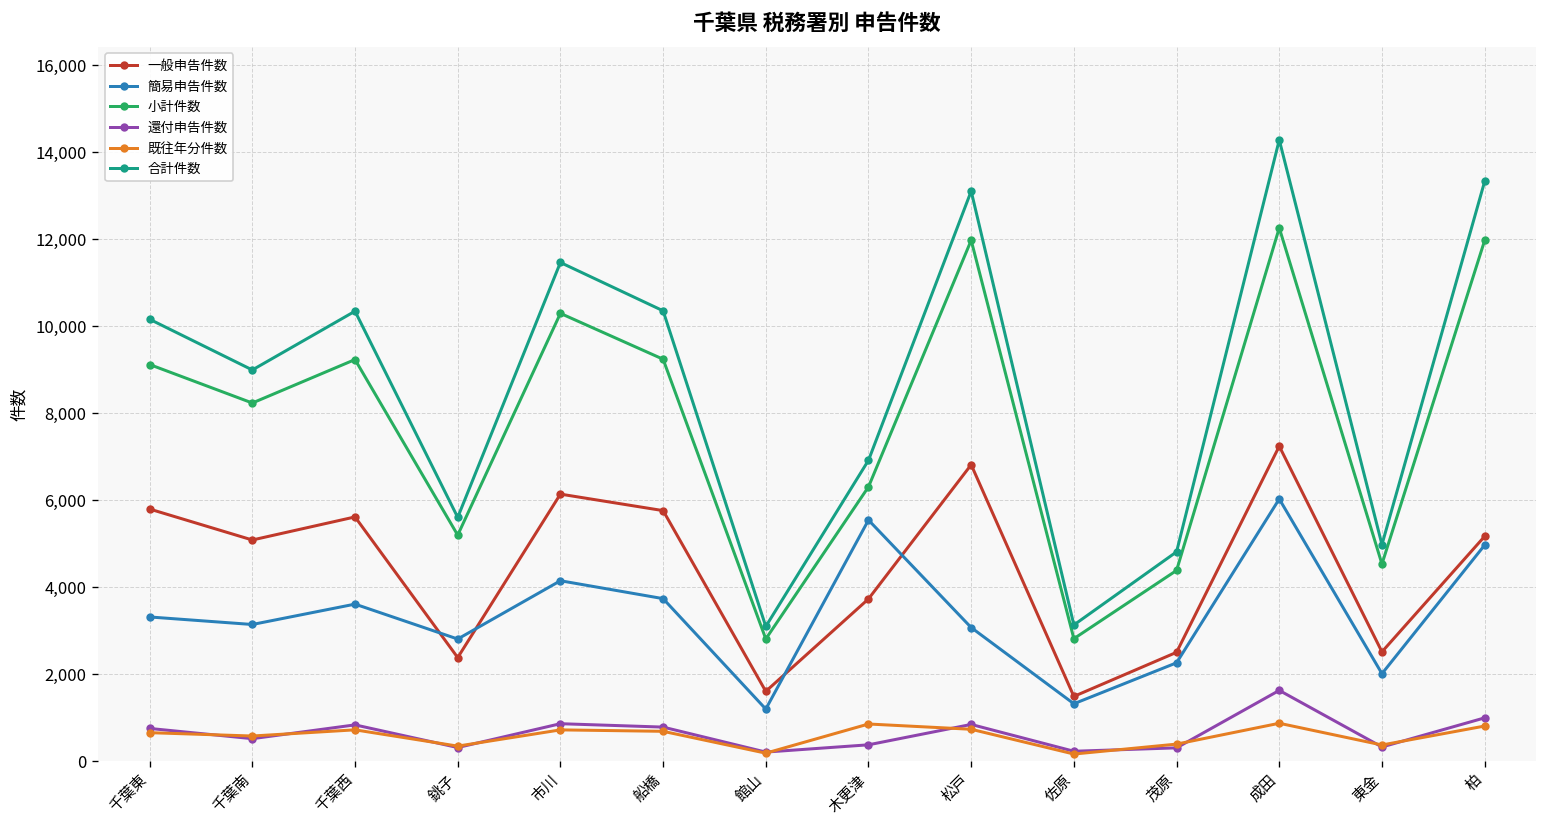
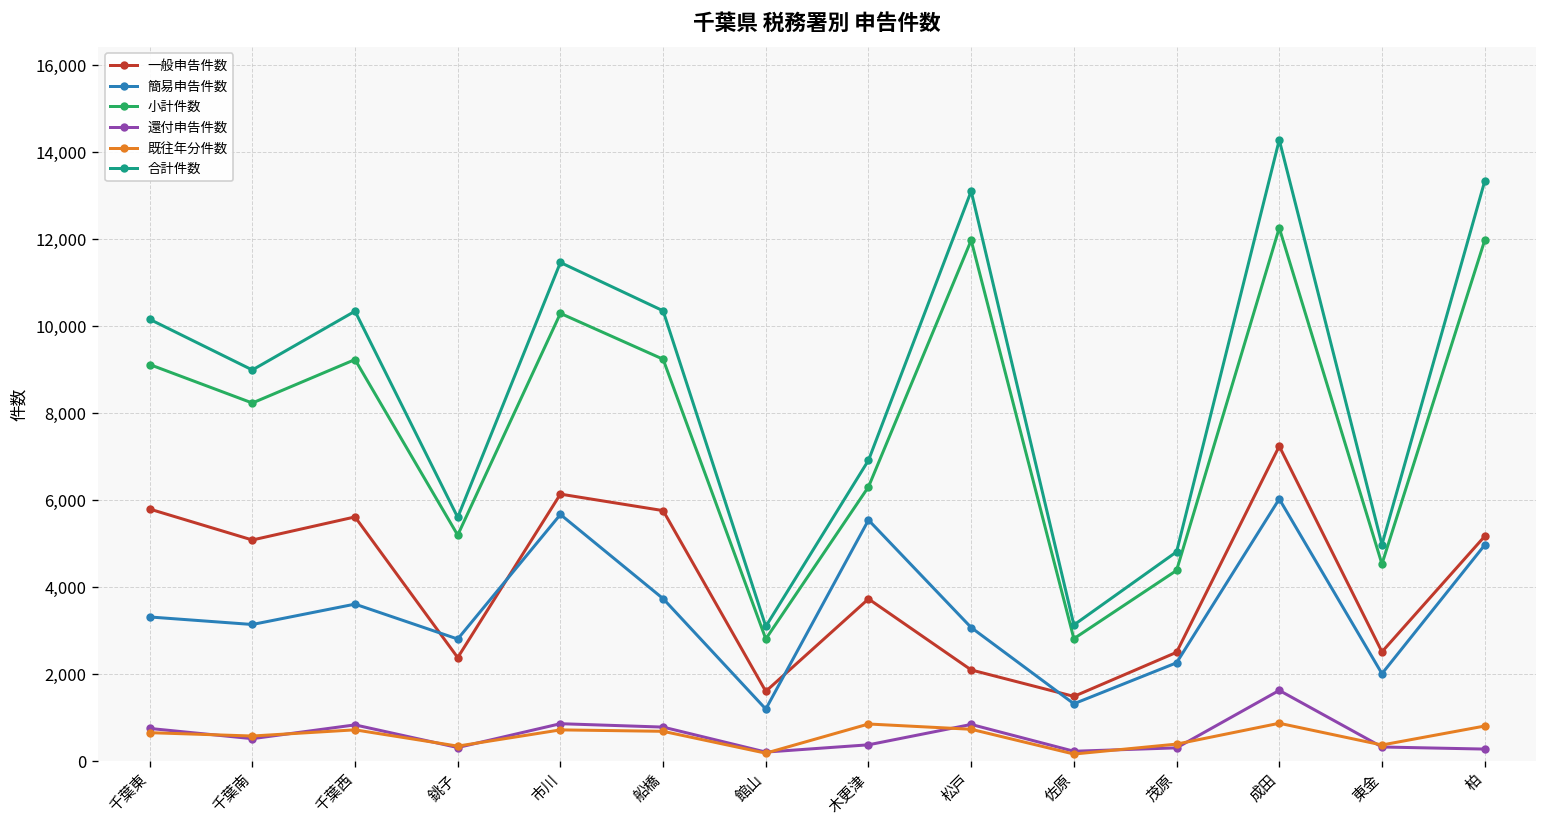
  {
    "一般申告件数": {
      "千葉東": "5,800",
      "千葉南": "5,100",
      "千葉西": "5,600",
      "銚子": "2,400",
      "市川": "6,100",
      "船橋": "5,800",
      "館山": "1,600",
      "木更津": "3,700",
-     "松戸": "6,800",
+     "松戸": "2,100",
      "佐原": "1,500",
      "茂原": "2,500",
      "成田": "7,200",
      "東金": "2,500",
      "柏": "5,200"
    },
    "簡易申告件数": {
      "千葉東": "3,300",
      "千葉南": "3,100",
      "千葉西": "3,600",
      "銚子": "2,800",
-     "市川": "4,200",
+     "市川": "5,700",
      "船橋": "3,700",
      "館山": "1,200",
      "木更津": "5,500",
      "松戸": "3,100",
      "佐原": "1,300",
      "茂原": "2,300",
      "成田": "6,000",
      "東金": "2,000",
      "柏": "5,000"
    },
    "還付申告件数": {
      "千葉東": "800",
      "千葉西": "800",
      "市川": "900",
      "船橋": "800",
      "木更津": "400",
      "松戸": "900",
      "茂原": "300",
      "成田": "1,600",
-     "柏": "1,000"
+     "柏": "300"
    },
    "既往年分件数": {
      "千葉東": "700",
      "千葉西": "700",
      "市川": "700",
      "船橋": "700",
      "木更津": "900",
      "松戸": "700",
      "茂原": "400",
      "成田": "900",
      "柏": "800"
    }
  }
